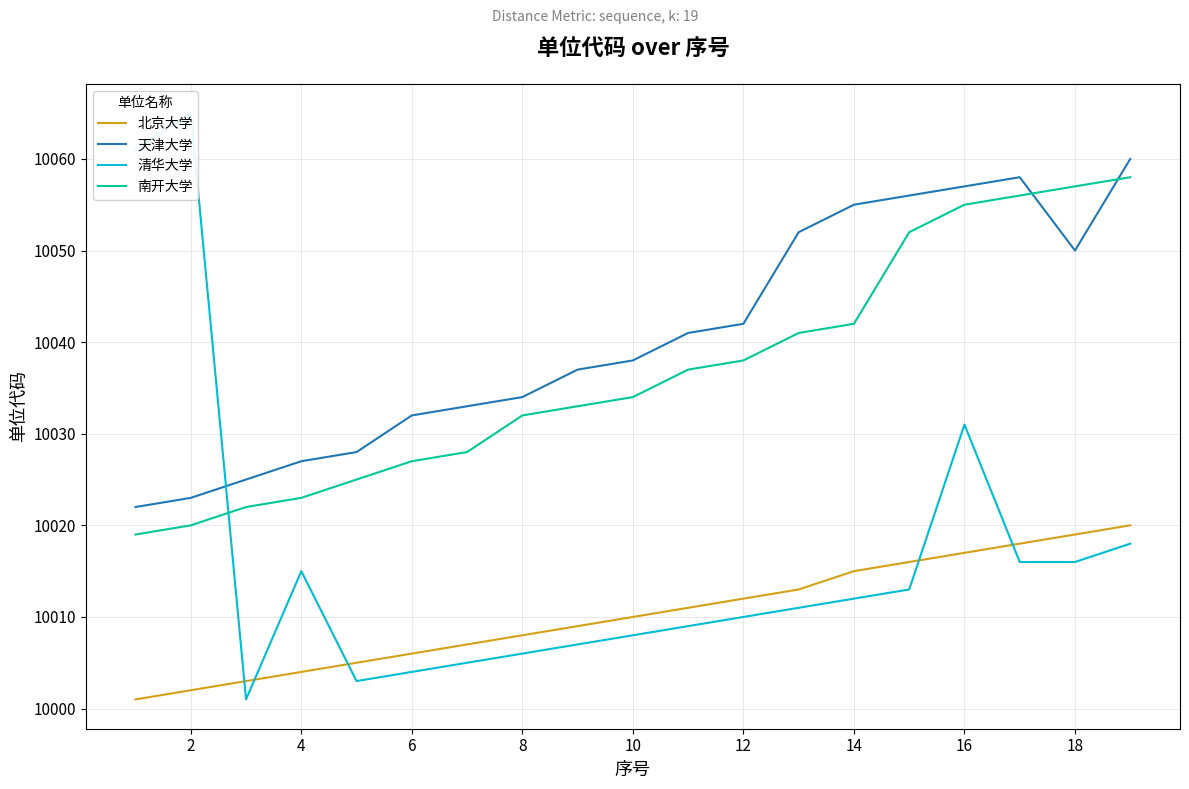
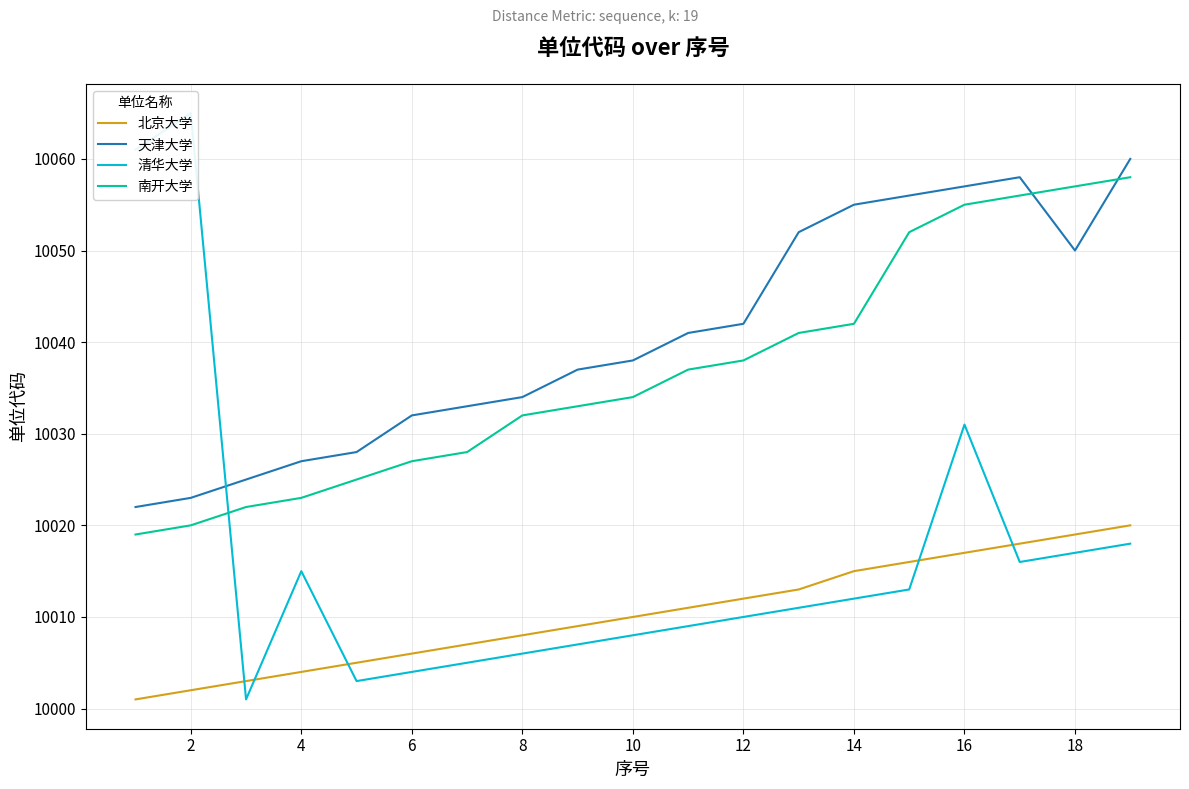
  {
    "北京大学": {
      "2": 10002,
      "4": 10004,
      "6": 10006,
      "8": 10008,
      "10": 10010,
      "12": 10012,
      "14": 10015,
      "16": 10017,
      "18": 10019
    },
    "天津大学": {
      "2": 10023,
      "4": 10027,
      "6": 10032,
      "8": 10034,
      "10": 10038,
      "12": 10042,
      "14": 10055,
      "16": 10057,
      "18": 10050
    },
    "清华大学": {
      "4": 10015,
      "6": 10004,
      "8": 10006,
      "10": 10008,
      "12": 10010,
      "14": 10012,
      "16": 10031,
-     "18": 10016
+     "18": 10017
    },
    "南开大学": {
      "2": 10020,
      "4": 10023,
      "6": 10027,
      "8": 10032,
      "10": 10034,
      "12": 10038,
      "14": 10042,
      "16": 10055,
      "18": 10057
    }
  }
